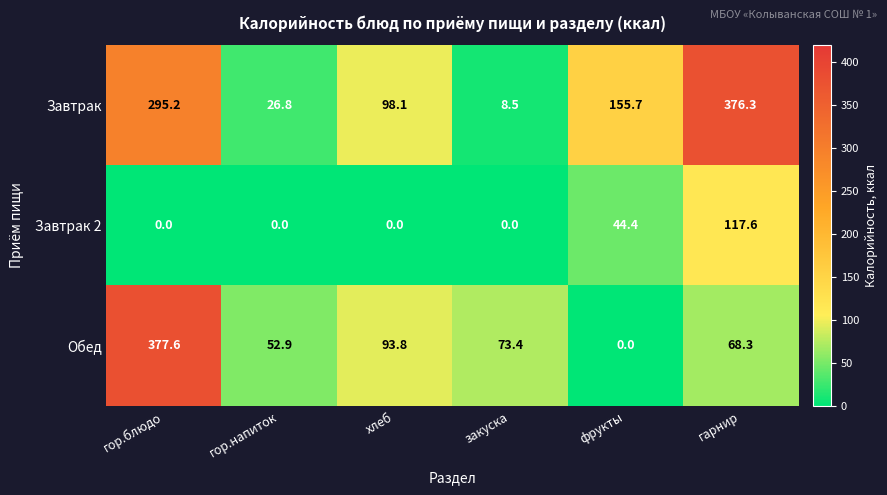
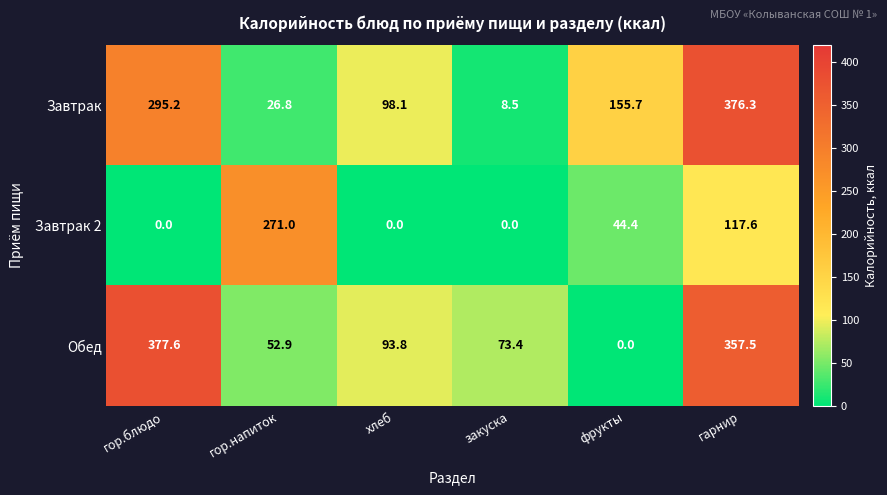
  {
    "Завтрак": {
      "гор.блюдо": 295.2,
      "гор.напиток": 26.8,
      "хлеб": 98.1,
      "закуска": 8.5,
      "фрукты": 155.7,
      "гарнир": 376.3
    },
    "Завтрак 2": {
      "гор.блюдо": 0.0,
-     "гор.напиток": 0.0,
+     "гор.напиток": 271.0,
      "хлеб": 0.0,
      "закуска": 0.0,
      "фрукты": 44.4,
      "гарнир": 117.6
    },
    "Обед": {
      "гор.блюдо": 377.6,
      "гор.напиток": 52.9,
      "хлеб": 93.8,
      "закуска": 73.4,
      "фрукты": 0.0,
-     "гарнир": 68.3
+     "гарнир": 357.5
    }
  }
